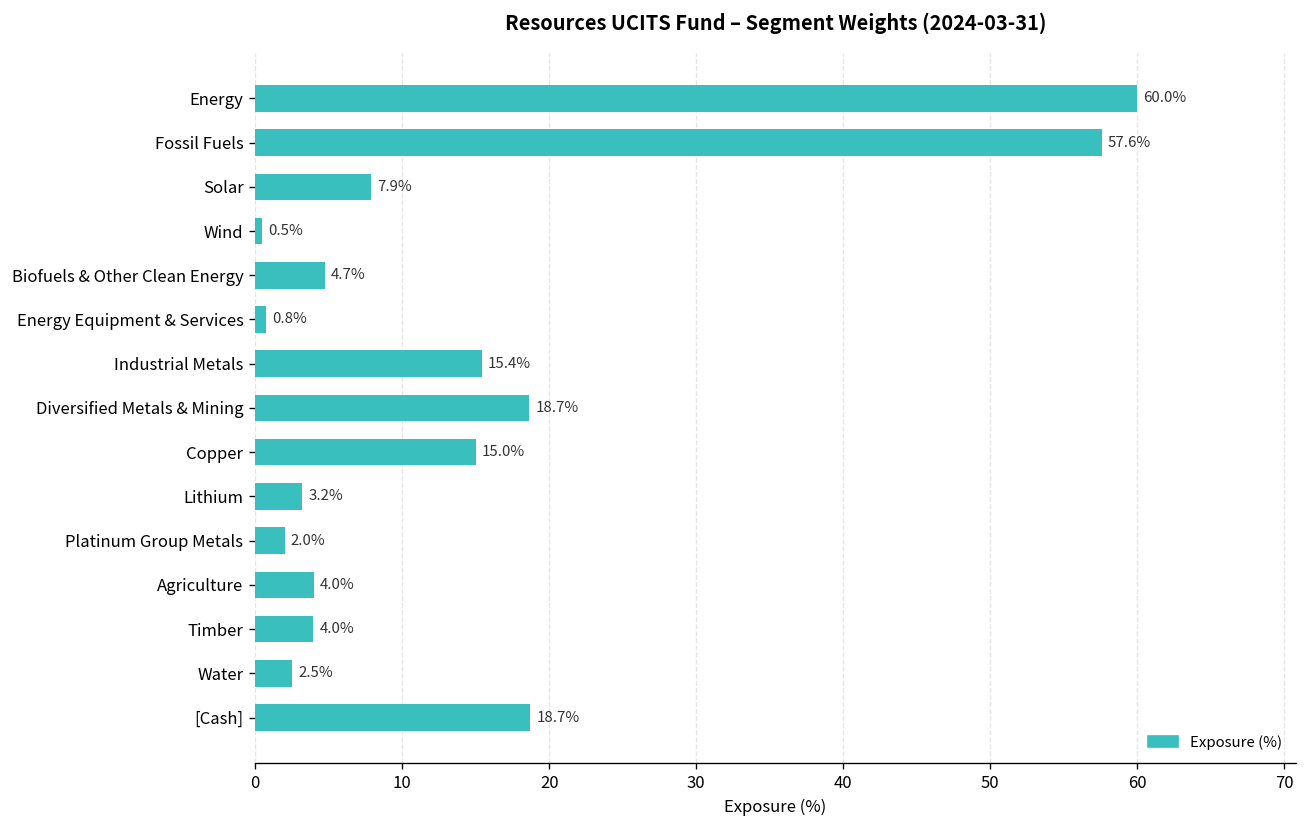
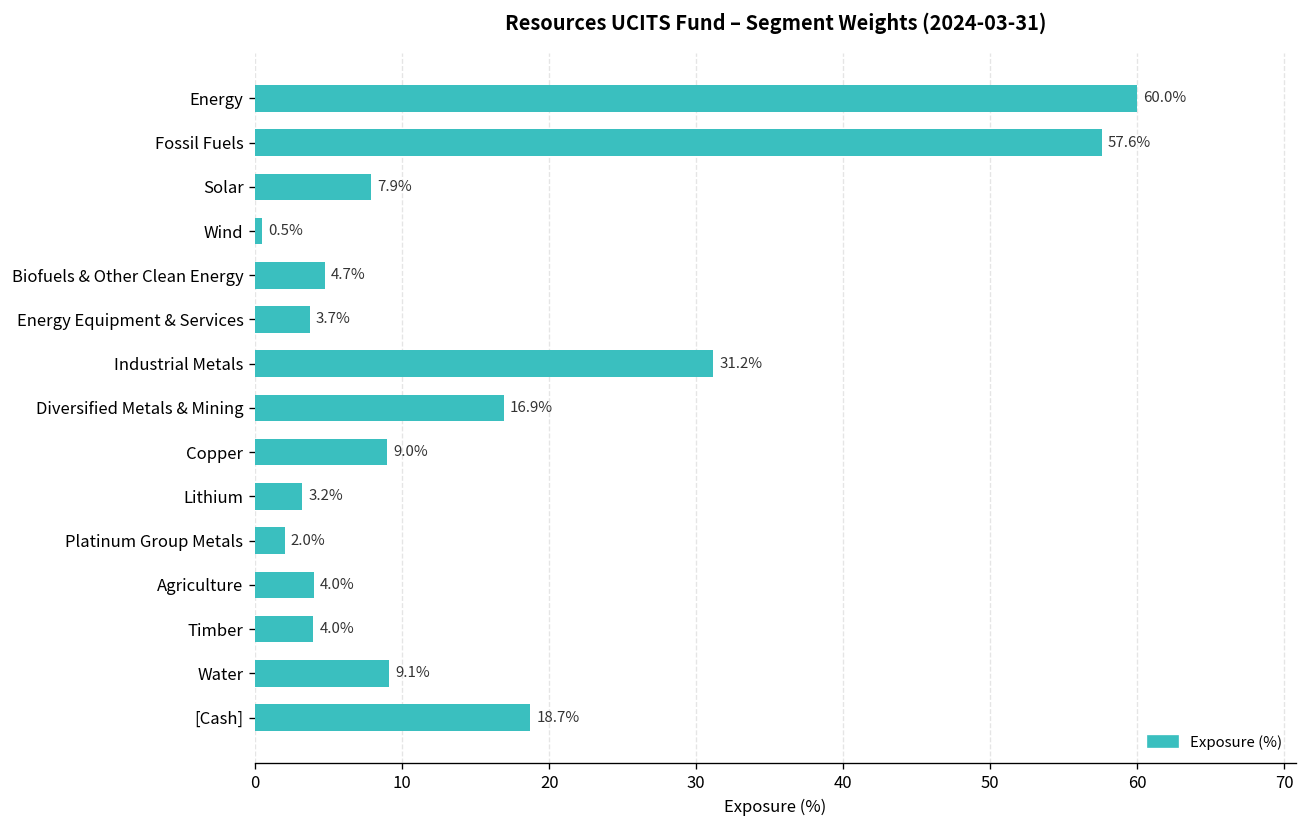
  {
    "Energy": "60.0%",
    "Fossil Fuels": "57.6%",
    "Solar": "7.9%",
    "Wind": "0.5%",
    "Biofuels & Other Clean Energy": "4.7%",
-   "Energy Equipment & Services": "0.8%",
-   "Industrial Metals": "15.4%",
-   "Diversified Metals & Mining": "18.7%",
-   "Copper": "15.0%",
+   "Energy Equipment & Services": "3.7%",
+   "Industrial Metals": "31.2%",
+   "Diversified Metals & Mining": "16.9%",
+   "Copper": "9.0%",
    "Lithium": "3.2%",
    "Platinum Group Metals": "2.0%",
    "Agriculture": "4.0%",
    "Timber": "4.0%",
-   "Water": "2.5%",
+   "Water": "9.1%",
    "[Cash]": "18.7%"
  }
